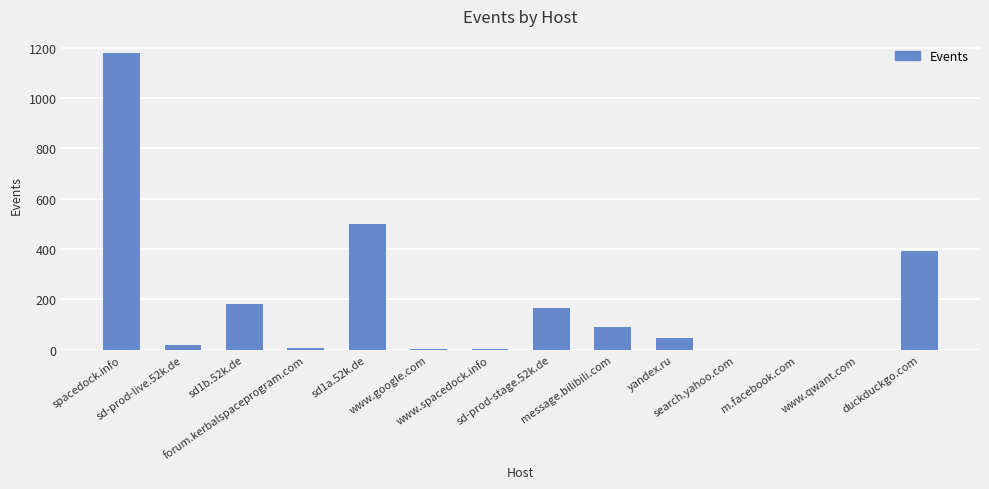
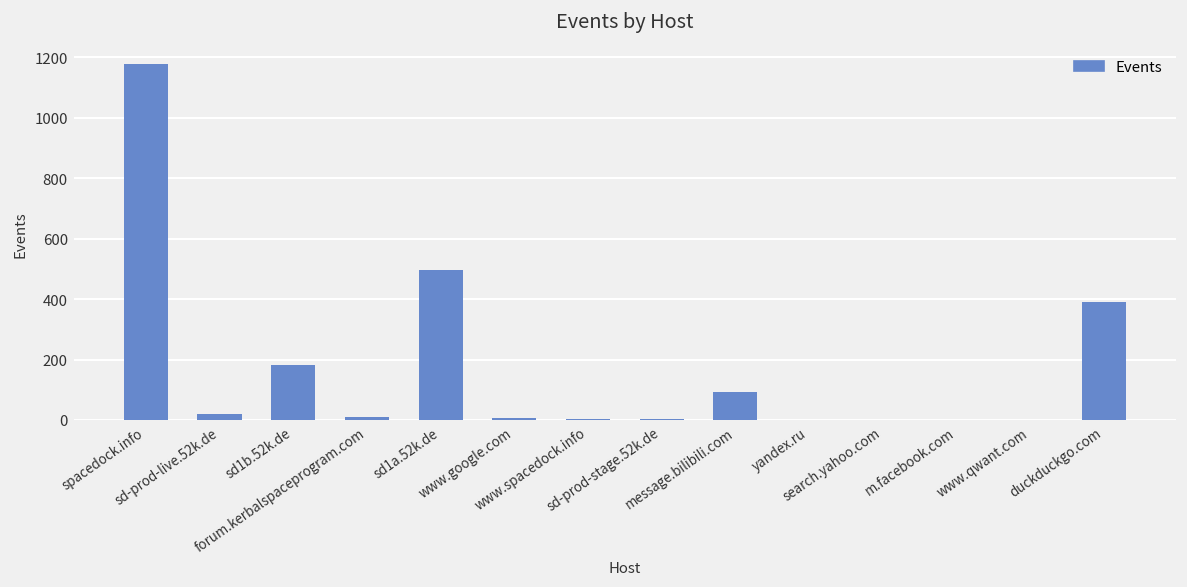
  {
    "spacedock.info": 1180,
    "sd-prod-live.52k.de": 20,
    "sd1b.52k.de": 180,
    "sd1a.52k.de": 500,
-   "sd-prod-stage.52k.de": 170,
+   "sd-prod-stage.52k.de": 0,
    "message.bilibili.com": 90,
-   "yandex.ru": 50,
+   "yandex.ru": 0,
    "duckduckgo.com": 390
  }
